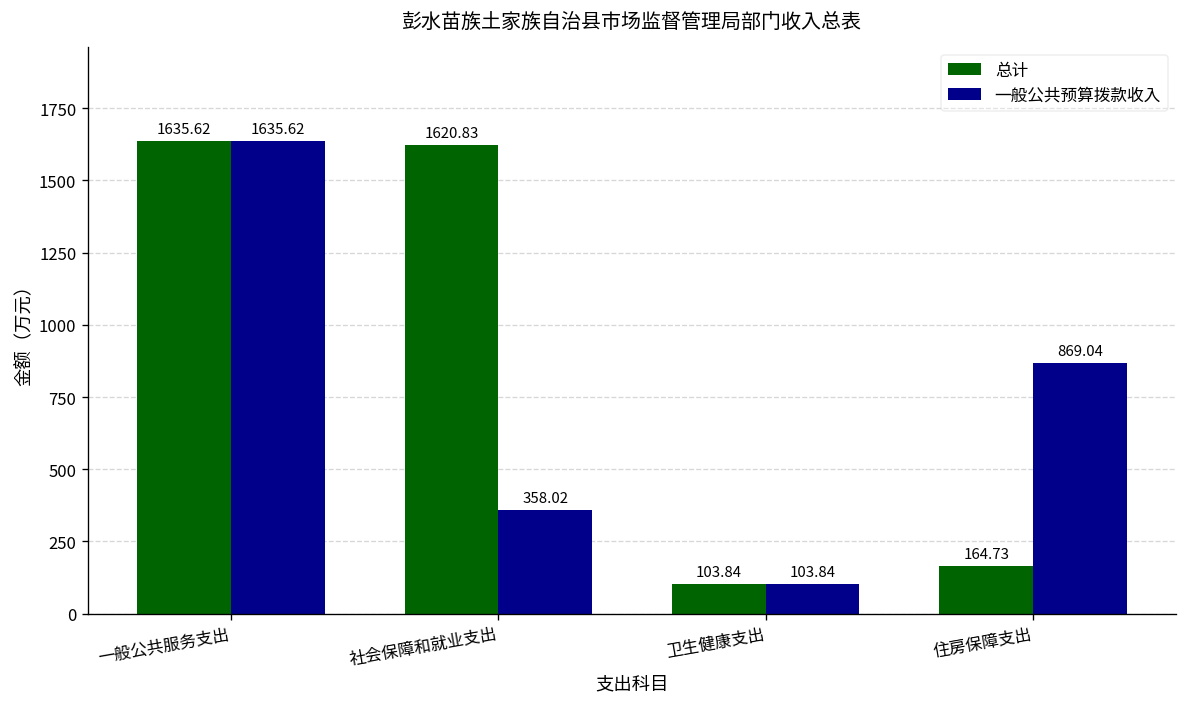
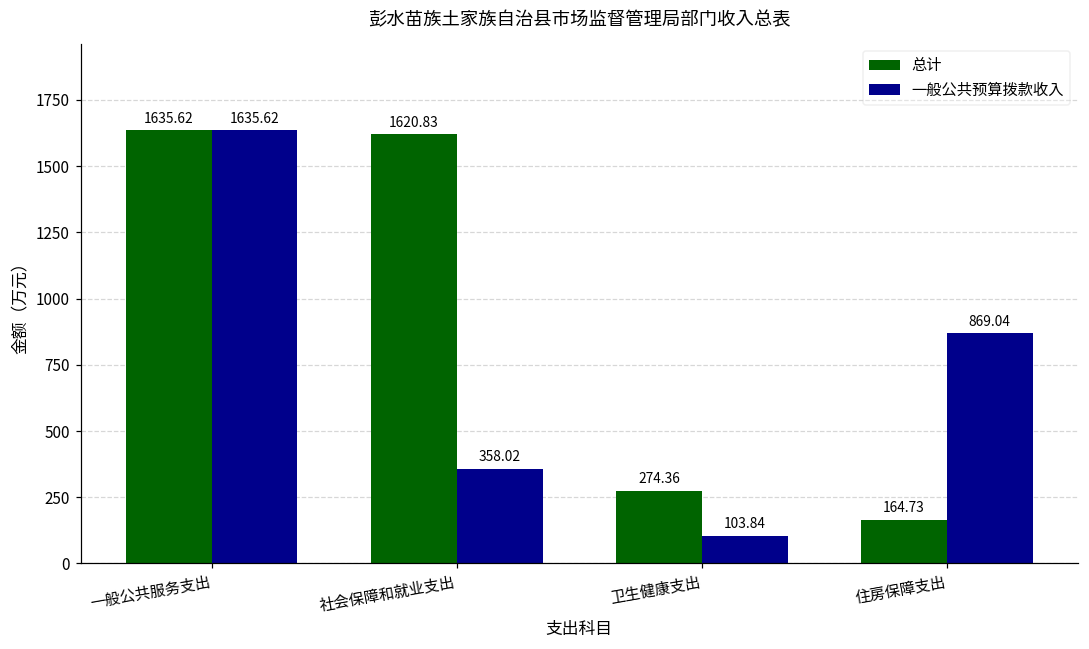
  {
    "总计": {
      "一般公共服务支出": 1635.62,
      "社会保障和就业支出": 1620.83,
-     "卫生健康支出": 103.84,
+     "卫生健康支出": 274.36,
      "住房保障支出": 164.73
    },
    "一般公共预算拨款收入": {
      "一般公共服务支出": 1635.62,
      "社会保障和就业支出": 358.02,
      "卫生健康支出": 103.84,
      "住房保障支出": 869.04
    }
  }
